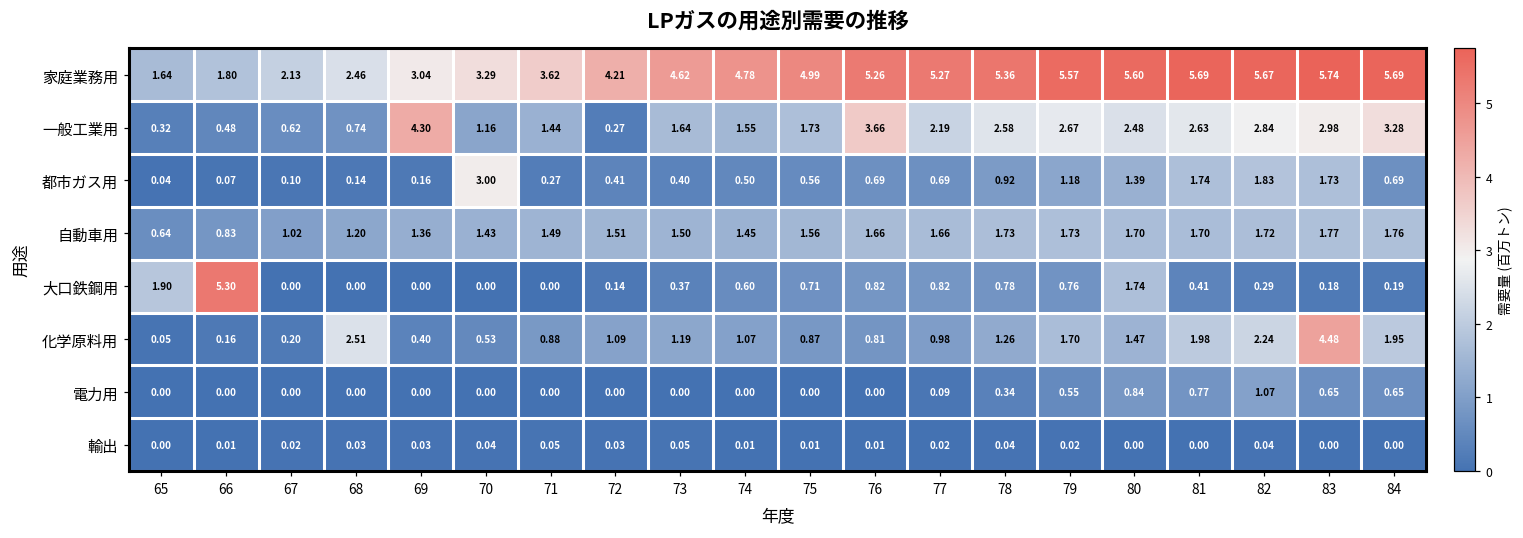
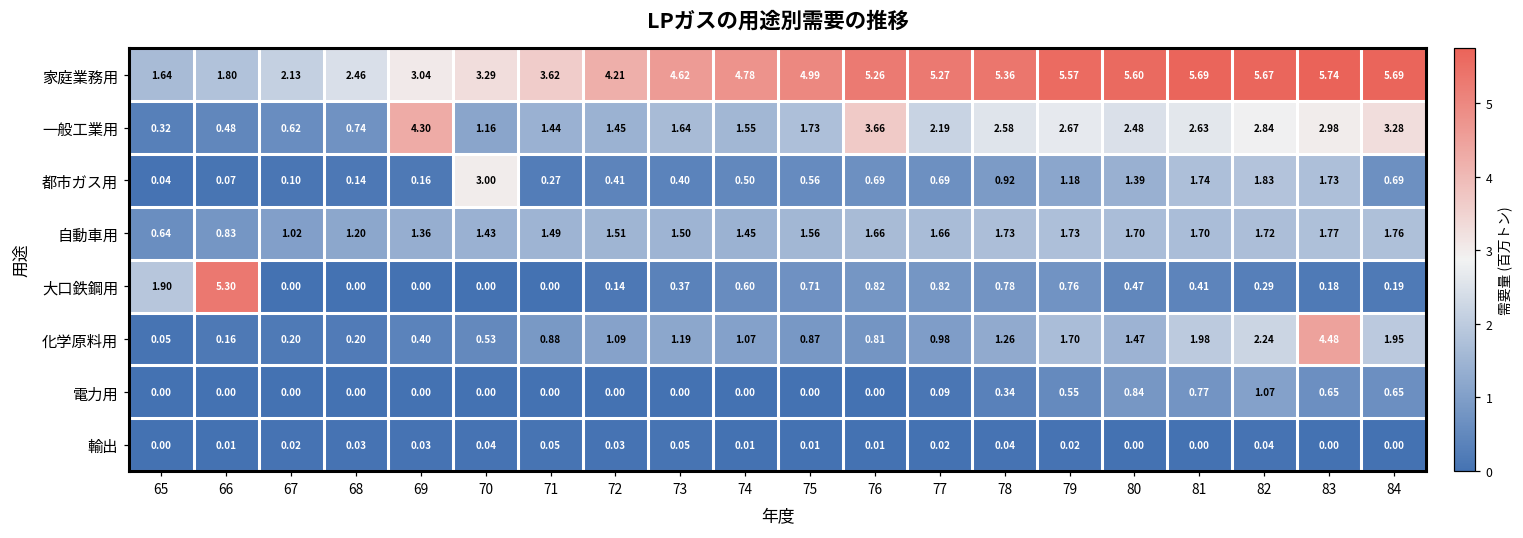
  {
    "家庭業務用": {
      "65": 1.64,
      "66": 1.80,
      "67": 2.13,
      "68": 2.46,
      "69": 3.04,
      "70": 3.29,
      "71": 3.62,
      "72": 4.21,
      "73": 4.62,
      "74": 4.78,
      "75": 4.99,
      "76": 5.26,
      "77": 5.27,
      "78": 5.36,
      "79": 5.57,
      "80": 5.60,
      "81": 5.69,
      "82": 5.67,
      "83": 5.74,
      "84": 5.69
    },
    "一般工業用": {
      "65": 0.32,
      "66": 0.48,
      "67": 0.62,
      "68": 0.74,
      "69": 4.30,
      "70": 1.16,
      "71": 1.44,
-     "72": 0.27,
+     "72": 1.45,
      "73": 1.64,
      "74": 1.55,
      "75": 1.73,
      "76": 3.66,
      "77": 2.19,
      "78": 2.58,
      "79": 2.67,
      "80": 2.48,
      "81": 2.63,
      "82": 2.84,
      "83": 2.98,
      "84": 3.28
    },
    "都市ガス用": {
      "65": 0.04,
      "66": 0.07,
      "67": 0.10,
      "68": 0.14,
      "69": 0.16,
      "70": 3.00,
      "71": 0.27,
      "72": 0.41,
      "73": 0.40,
      "74": 0.50,
      "75": 0.56,
      "76": 0.69,
      "77": 0.69,
      "78": 0.92,
      "79": 1.18,
      "80": 1.39,
      "81": 1.74,
      "82": 1.83,
      "83": 1.73,
      "84": 0.69
    },
    "自動車用": {
      "65": 0.64,
      "66": 0.83,
      "67": 1.02,
      "68": 1.20,
      "69": 1.36,
      "70": 1.43,
      "71": 1.49,
      "72": 1.51,
      "73": 1.50,
      "74": 1.45,
      "75": 1.56,
      "76": 1.66,
      "77": 1.66,
      "78": 1.73,
      "79": 1.73,
      "80": 1.70,
      "81": 1.70,
      "82": 1.72,
      "83": 1.77,
      "84": 1.76
    },
    "大口鉄鋼用": {
      "65": 1.90,
      "66": 5.30,
      "67": 0.00,
      "68": 0.00,
      "69": 0.00,
      "70": 0.00,
      "71": 0.00,
      "72": 0.14,
      "73": 0.37,
      "74": 0.60,
      "75": 0.71,
      "76": 0.82,
      "77": 0.82,
      "78": 0.78,
      "79": 0.76,
-     "80": 1.74,
+     "80": 0.47,
      "81": 0.41,
      "82": 0.29,
      "83": 0.18,
      "84": 0.19
    },
    "化学原料用": {
      "65": 0.05,
      "66": 0.16,
      "67": 0.20,
-     "68": 2.51,
+     "68": 0.20,
      "69": 0.40,
      "70": 0.53,
      "71": 0.88,
      "72": 1.09,
      "73": 1.19,
      "74": 1.07,
      "75": 0.87,
      "76": 0.81,
      "77": 0.98,
      "78": 1.26,
      "79": 1.70,
      "80": 1.47,
      "81": 1.98,
      "82": 2.24,
      "83": 4.48,
      "84": 1.95
    },
    "電力用": {
      "65": 0.00,
      "66": 0.00,
      "67": 0.00,
      "68": 0.00,
      "69": 0.00,
      "70": 0.00,
      "71": 0.00,
      "72": 0.00,
      "73": 0.00,
      "74": 0.00,
      "75": 0.00,
      "76": 0.00,
      "77": 0.09,
      "78": 0.34,
      "79": 0.55,
      "80": 0.84,
      "81": 0.77,
      "82": 1.07,
      "83": 0.65,
      "84": 0.65
    },
    "輸出": {
      "65": 0.00,
      "66": 0.01,
      "67": 0.02,
      "68": 0.03,
      "69": 0.03,
      "70": 0.04,
      "71": 0.05,
      "72": 0.03,
      "73": 0.05,
      "74": 0.01,
      "75": 0.01,
      "76": 0.01,
      "77": 0.02,
      "78": 0.04,
      "79": 0.02,
      "80": 0.00,
      "81": 0.00,
      "82": 0.04,
      "83": 0.00,
      "84": 0.00
    }
  }
